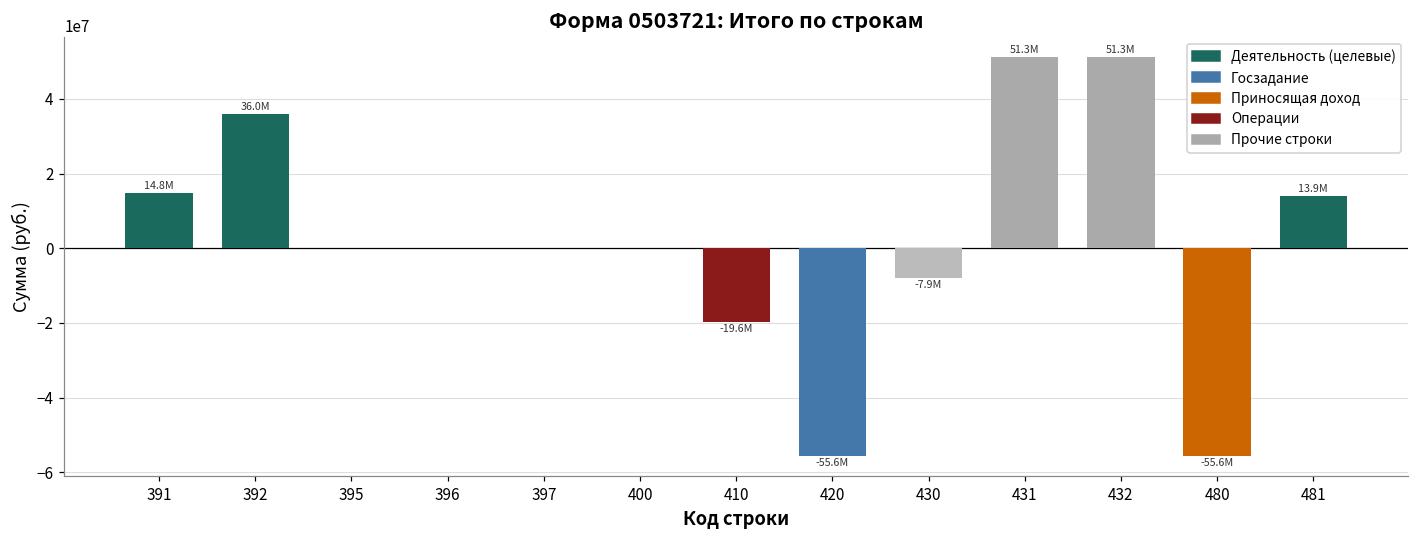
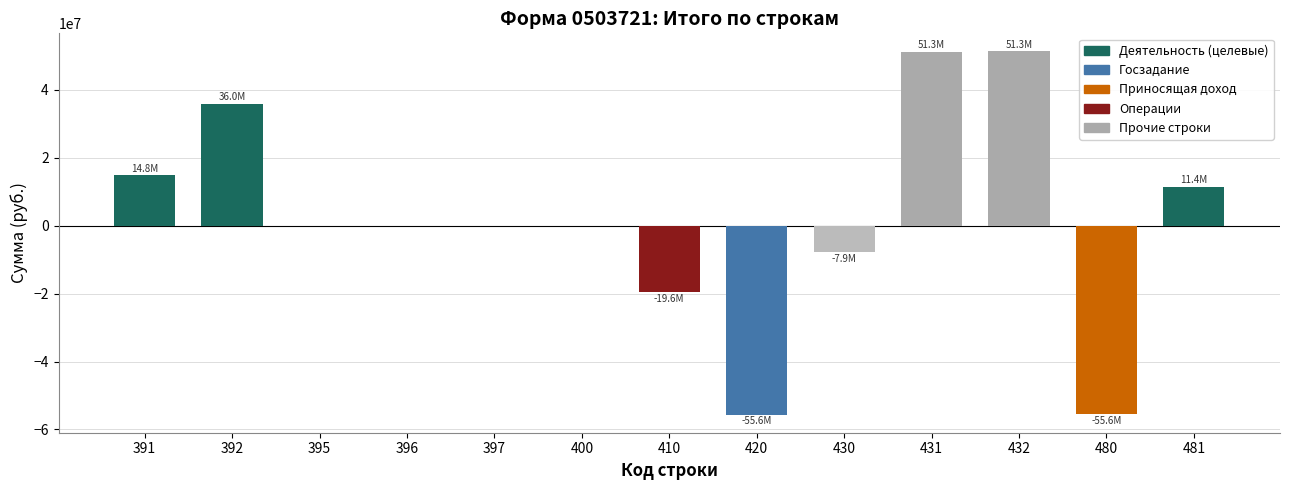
  {
    "391": "14.8M",
    "392": "36.0M",
    "410": "-19.6M",
    "420": "-55.6M",
    "430": "-7.9M",
    "431": "51.3M",
    "432": "51.3M",
    "480": "-55.6M",
-   "481": "13.9M"
+   "481": "11.4M"
  }
